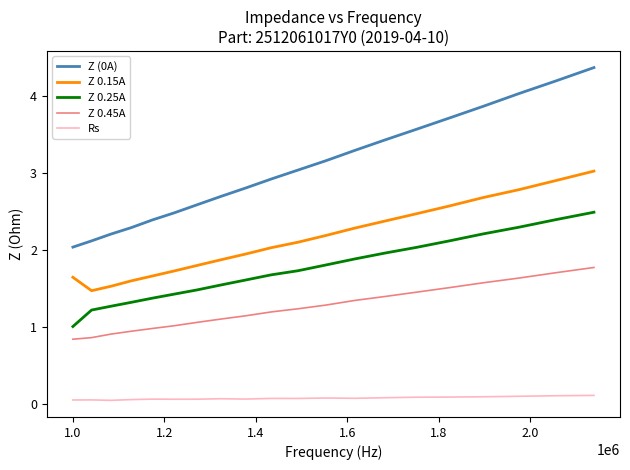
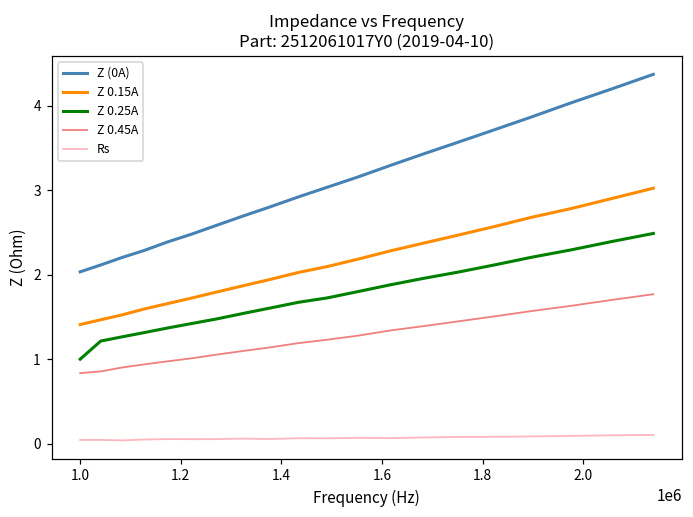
  {
    "Z (0A)": {
      "1.0": 2.0
    },
    "Z 0.15A": {
-     "1.0": 1.6
+     "1.0": 1.4
    },
    "Z 0.25A": {
      "1.0": 1.0
    },
    "Z 0.45A": {
      "1.0": 0.8
    },
    "Rs": {
      "1.0": 0.0
    }
  }
